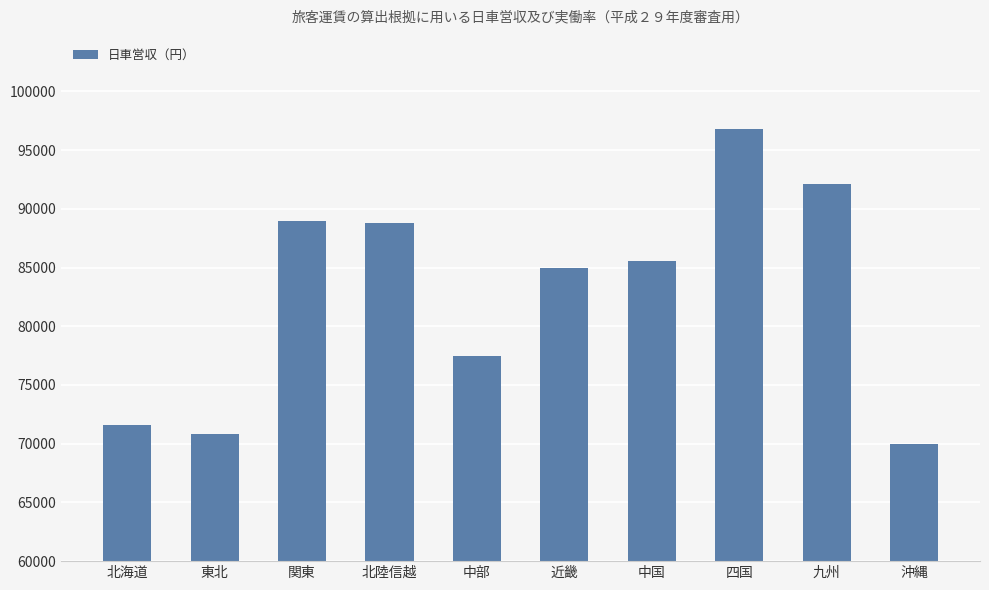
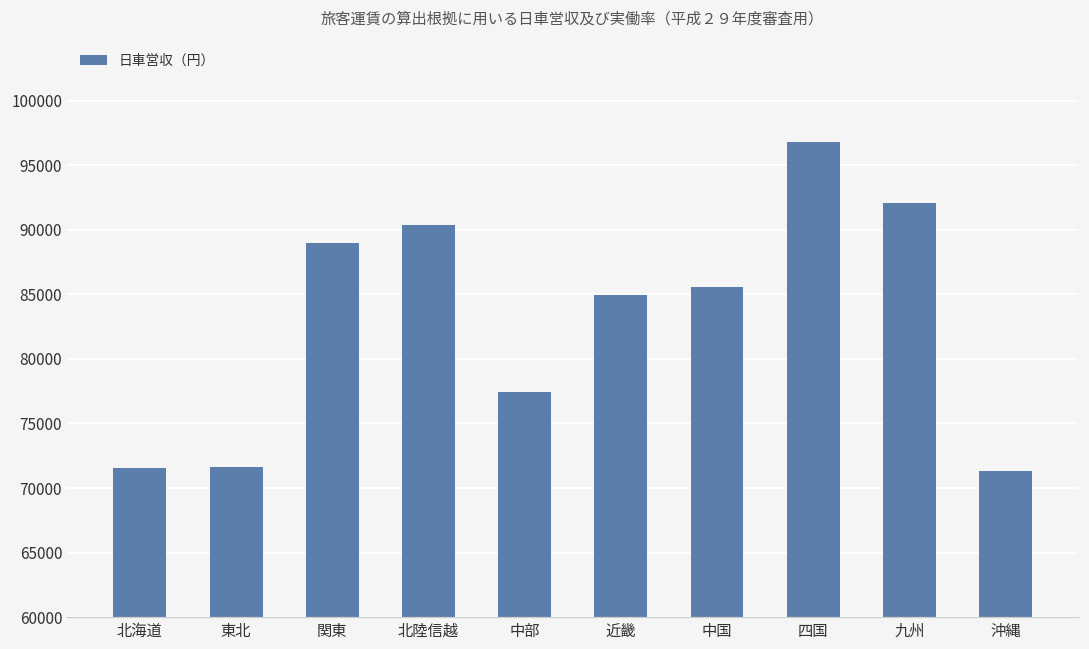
  {
    "北海道": 71600,
-   "東北": 70800,
+   "東北": 71600,
    "関東": 89000,
-   "北陸信越": 88800,
+   "北陸信越": 90400,
    "中部": 77400,
    "近畿": 85000,
    "中国": 85600,
    "四国": 96800,
    "九州": 92100,
-   "沖縄": 69900
+   "沖縄": 71300
  }
